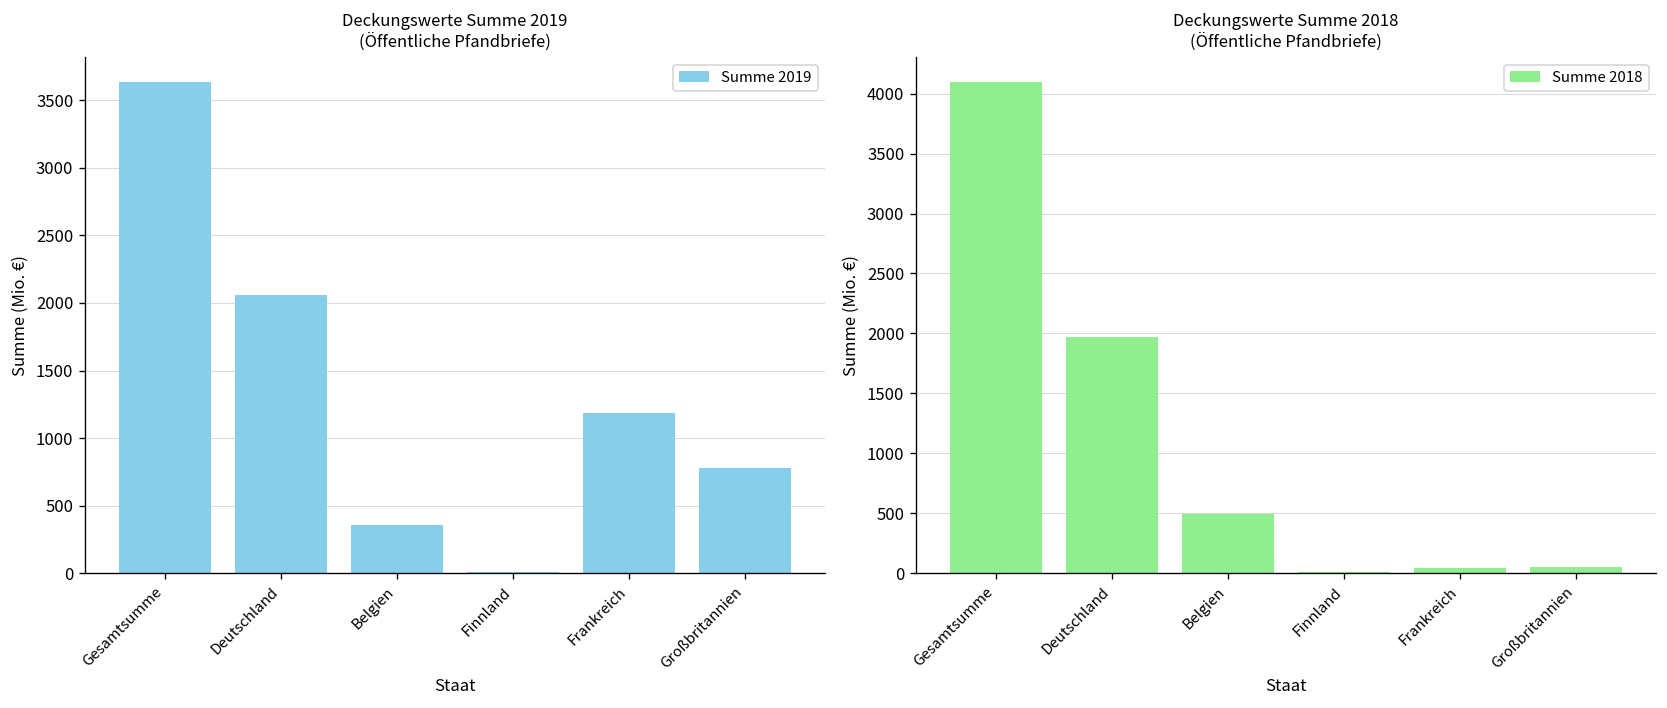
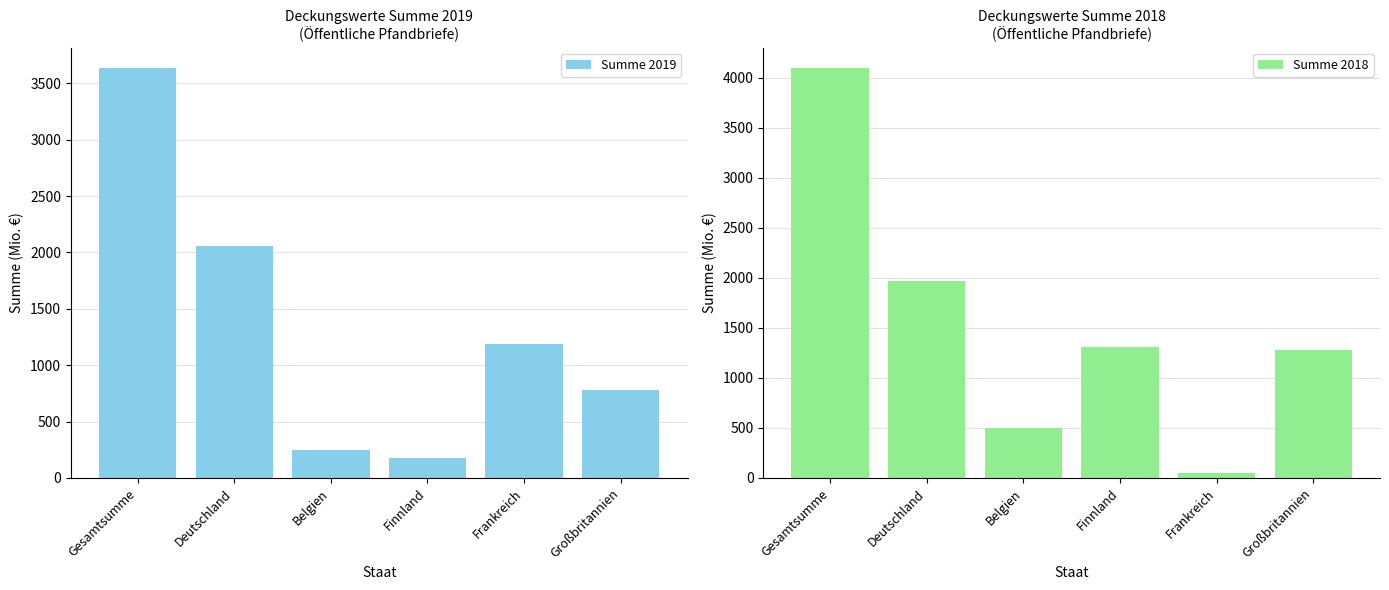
  {
    "Deckungswerte Summe 2019 (Öffentliche Pfandbriefe)": {
      "Gesamtsumme": 3640,
      "Deutschland": 2060,
-     "Belgien": 360,
-     "Finnland": 10,
+     "Belgien": 250,
+     "Finnland": 180,
      "Frankreich": 1190,
      "Großbritannien": 780
    },
    "Deckungswerte Summe 2018 (Öffentliche Pfandbriefe)": {
      "Gesamtsumme": 4100,
      "Deutschland": 2000,
      "Belgien": 500,
-     "Finnland": 0,
+     "Finnland": 1300,
      "Frankreich": 0,
-     "Großbritannien": 100
+     "Großbritannien": 1300
    }
  }
